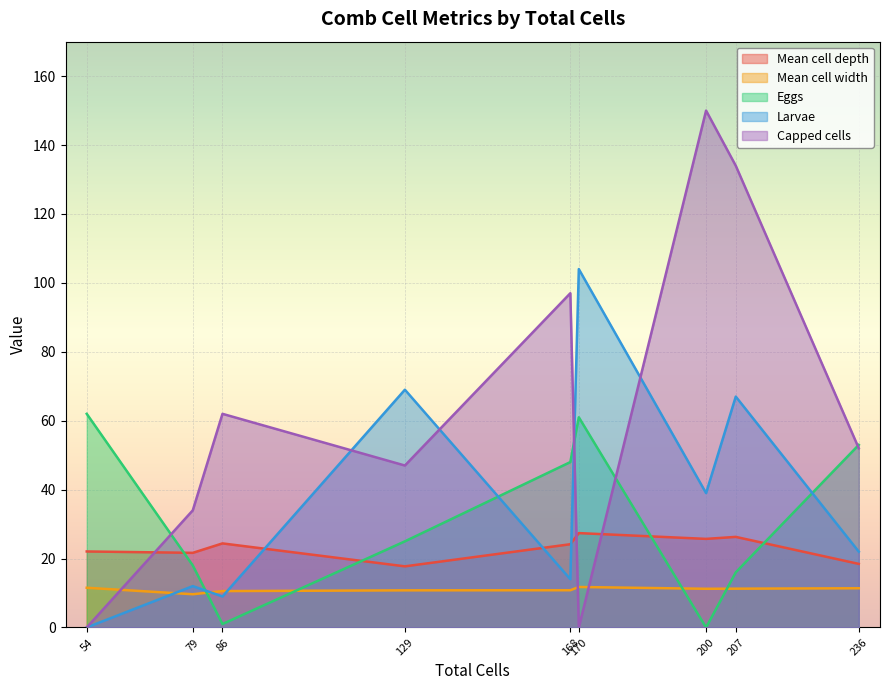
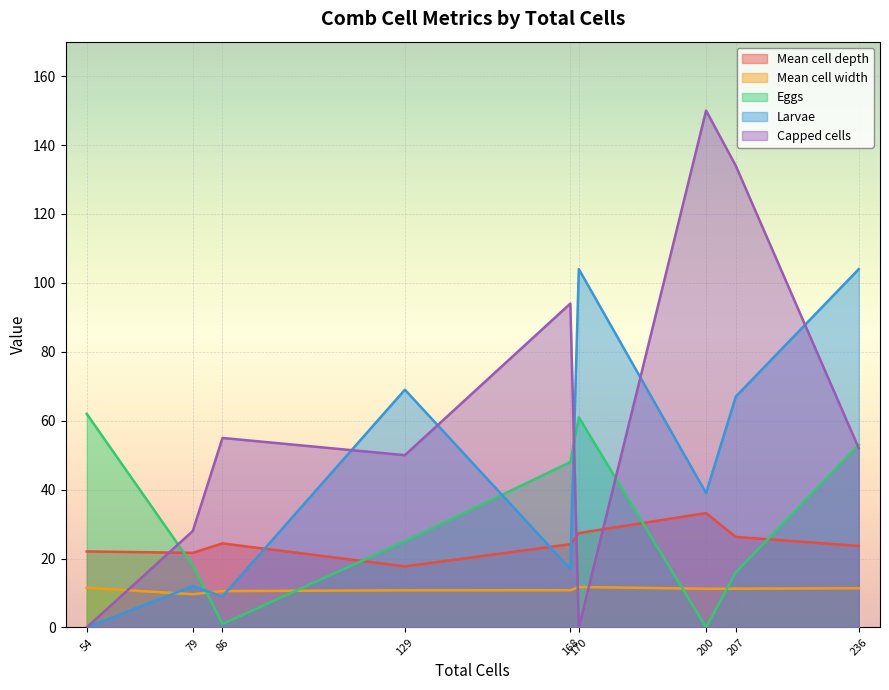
  {
    "Mean cell depth": {
      "54": 22,
      "79": 22,
      "86": 24,
      "129": 18,
      "168": 24,
      "170": 27,
-     "200": 26,
+     "200": 33,
      "207": 26,
-     "236": 18
+     "236": 24
    },
    "Mean cell width": {
      "54": 12,
      "79": 10,
      "86": 11,
      "129": 11,
      "168": 11,
      "170": 12,
      "200": 11,
      "207": 11,
      "236": 11
    },
    "Eggs": {
      "54": 62,
      "79": 18,
      "86": 1,
      "129": 25,
      "168": 48,
      "170": 61,
      "200": 0,
      "207": 16,
      "236": 53
    },
    "Larvae": {
      "79": 12,
      "86": 9,
      "129": 69,
-     "168": 14,
+     "168": 17,
      "170": 104,
      "200": 39,
      "207": 67,
-     "236": 22
+     "236": 104
    },
    "Capped cells": {
-     "79": 34,
-     "86": 62,
-     "129": 47,
-     "168": 97,
+     "79": 28,
+     "86": 55,
+     "129": 50,
+     "168": 94,
      "170": 0,
      "200": 150,
      "207": 134,
      "236": 52
    }
  }
